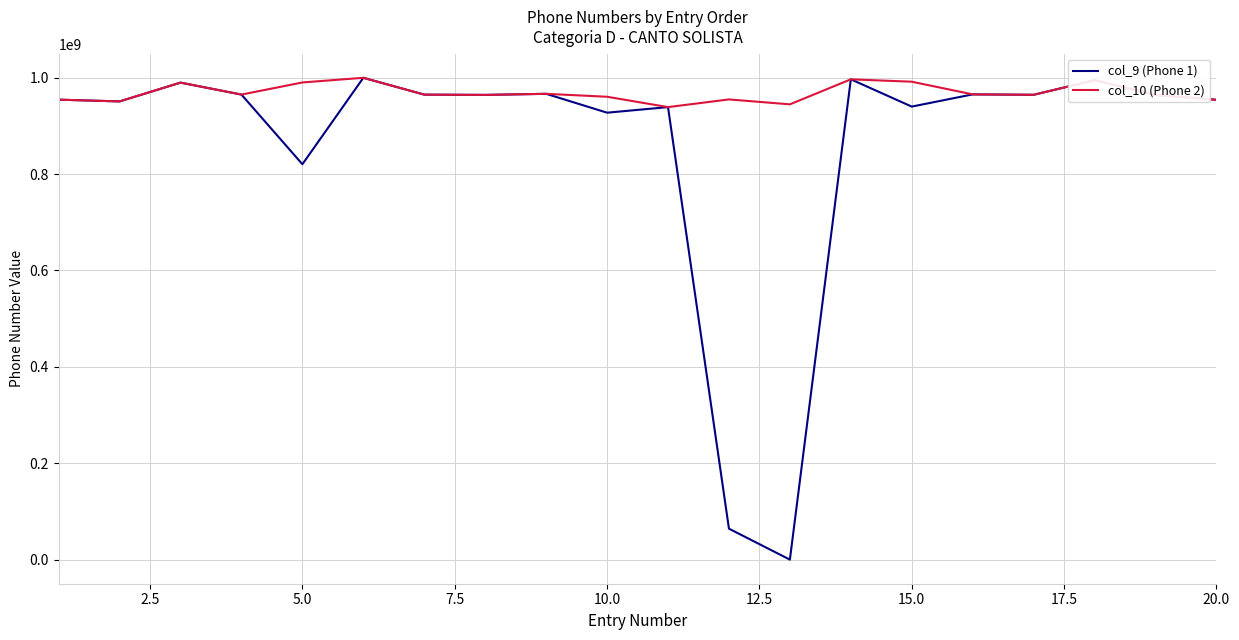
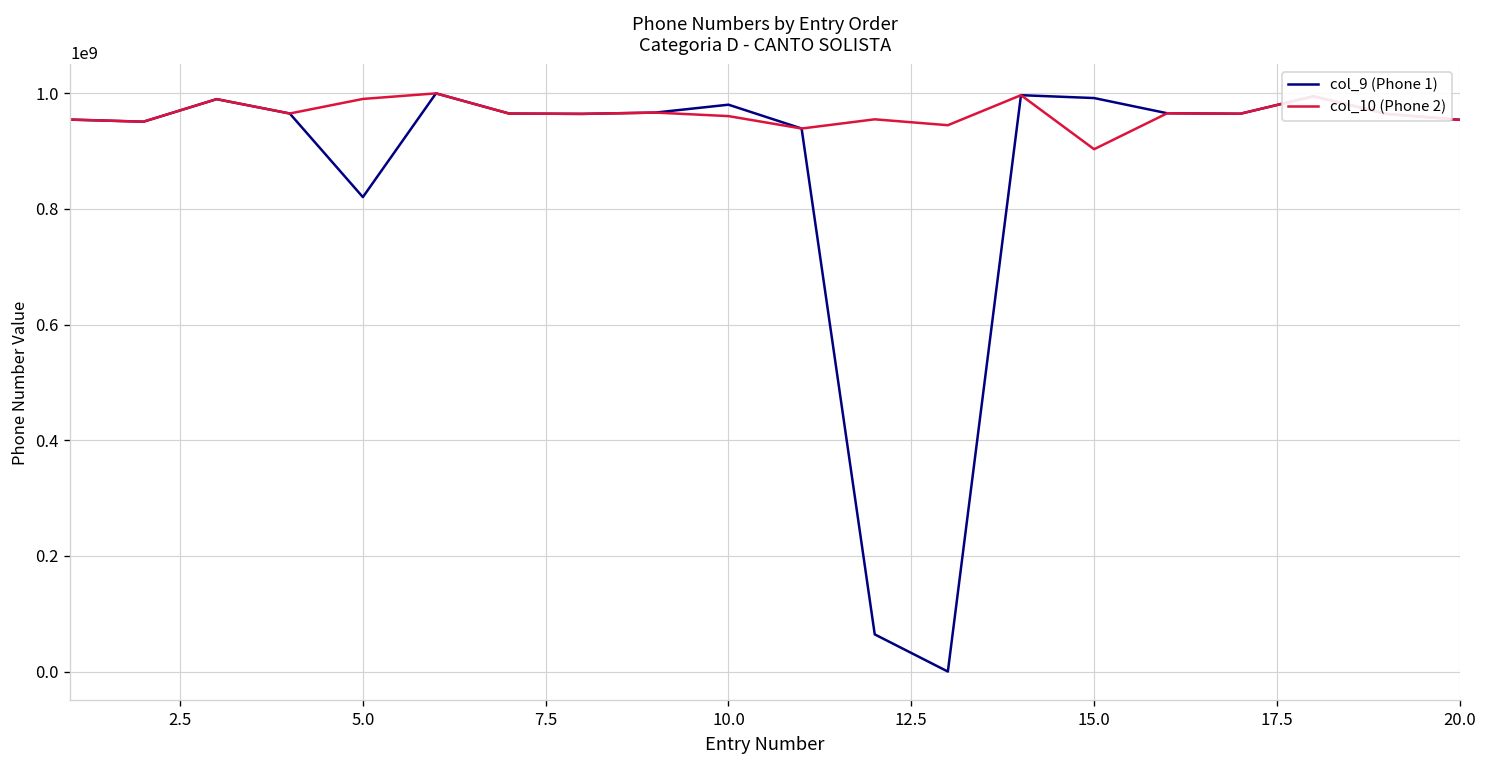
  {
    "col_9 (Phone 1)": {
      "5.0": 820000000,
-     "10.0": 930000000,
-     "15.0": 940000000
+     "10.0": 980000000,
+     "15.0": 990000000
    },
    "col_10 (Phone 2)": {
      "5.0": 990000000,
      "10.0": 960000000,
-     "15.0": 990000000
+     "15.0": 900000000
    }
  }
